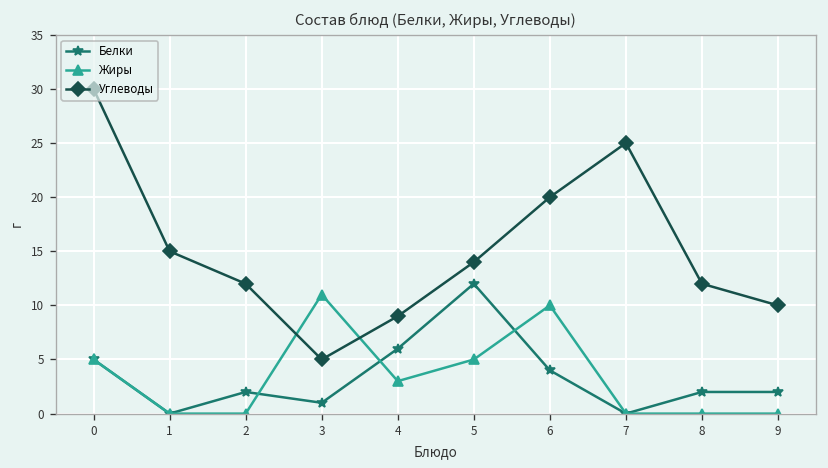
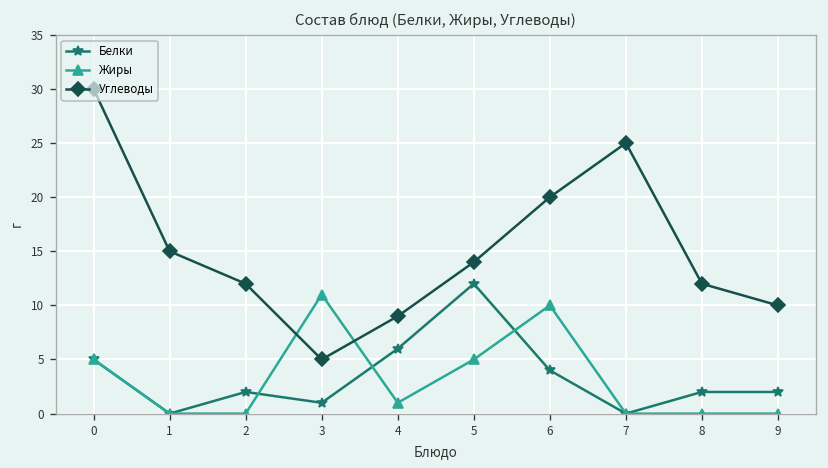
  {
    "Жиры": {
      "2": 0,
      "3": 11,
-     "4": 3,
+     "4": 1,
      "5": 5,
      "6": 10,
      "8": 0,
      "9": 0
    }
  }
